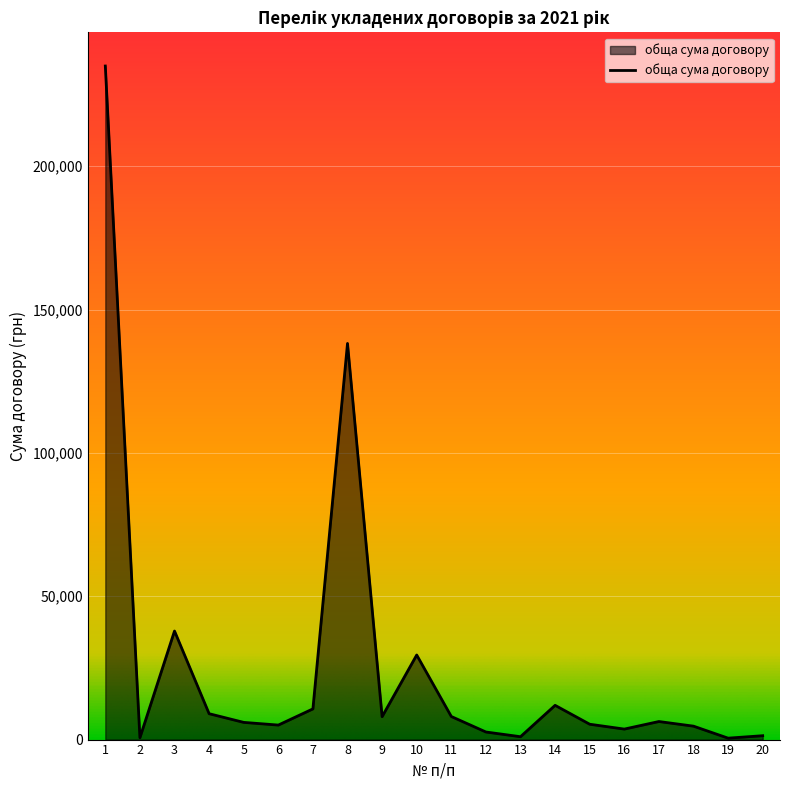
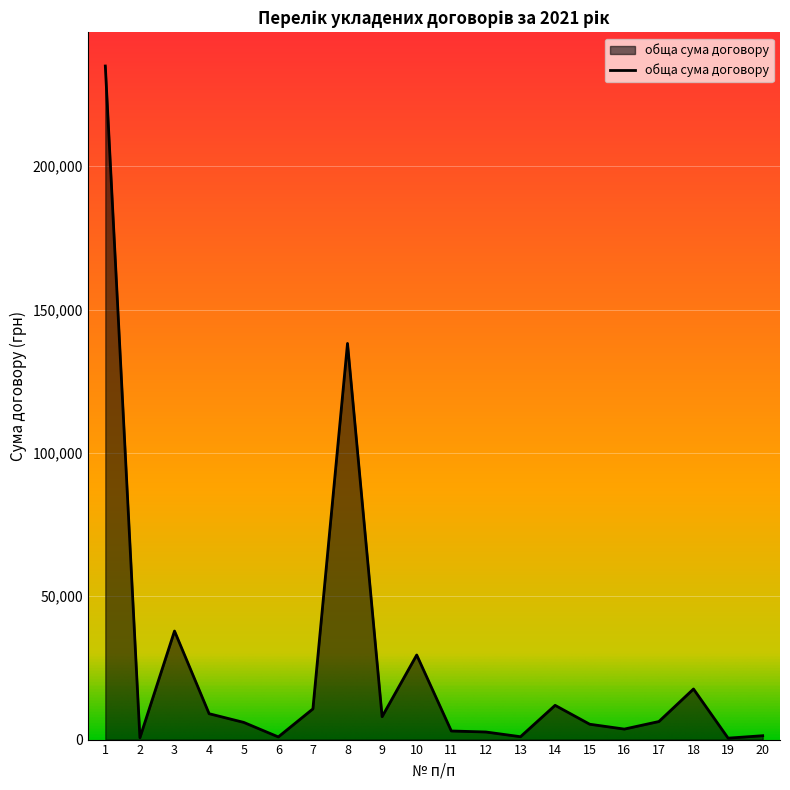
  {
    "1": "235,000",
    "2": "1,000",
    "3": "38,000",
    "4": "9,000",
    "5": "6,000",
-   "6": "5,000",
+   "6": "1,000",
    "7": "11,000",
    "8": "138,000",
    "9": "8,000",
    "10": "30,000",
-   "11": "8,000",
+   "11": "3,000",
    "12": "3,000",
    "13": "1,000",
    "14": "12,000",
    "15": "5,000",
    "16": "4,000",
    "17": "6,000",
-   "18": "5,000",
+   "18": "18,000",
    "19": "0",
    "20": "1,000"
  }
